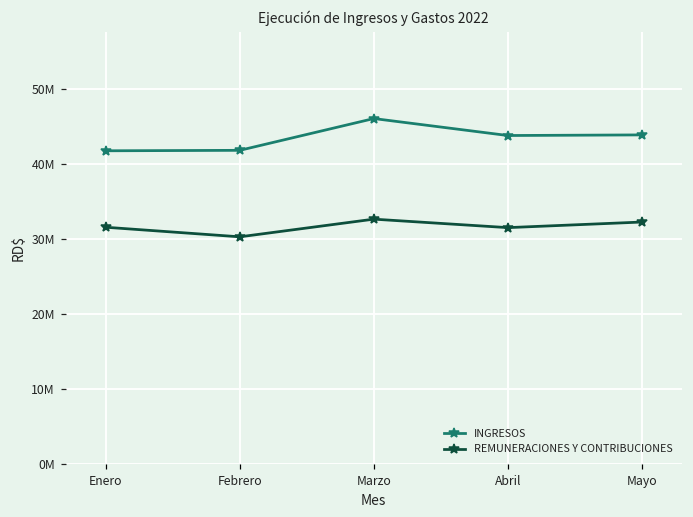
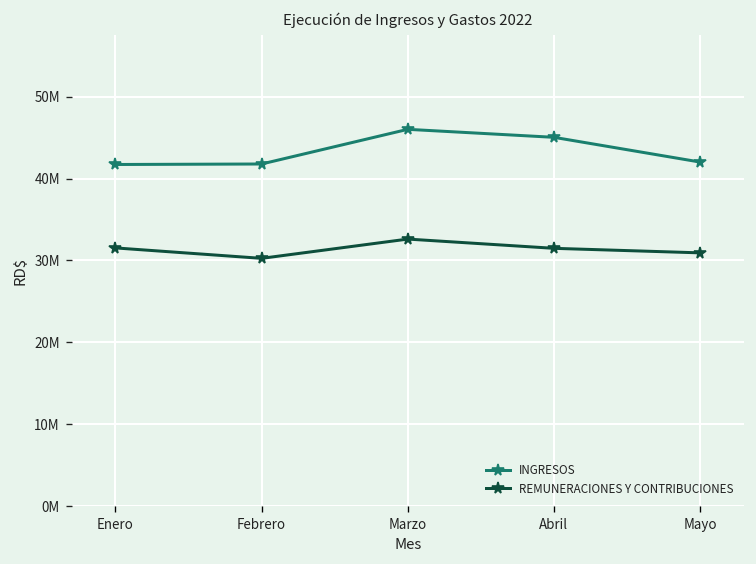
  {
    "INGRESOS": {
      "Enero": 42000000,
      "Febrero": 42000000,
      "Marzo": 46000000,
-     "Abril": 44000000,
-     "Mayo": 44000000
+     "Abril": 45000000,
+     "Mayo": 42000000
    },
    "REMUNERACIONES Y CONTRIBUCIONES": {
      "Enero": 32000000,
      "Febrero": 30000000,
      "Marzo": 33000000,
      "Abril": 31000000,
-     "Mayo": 32000000
+     "Mayo": 31000000
    }
  }
